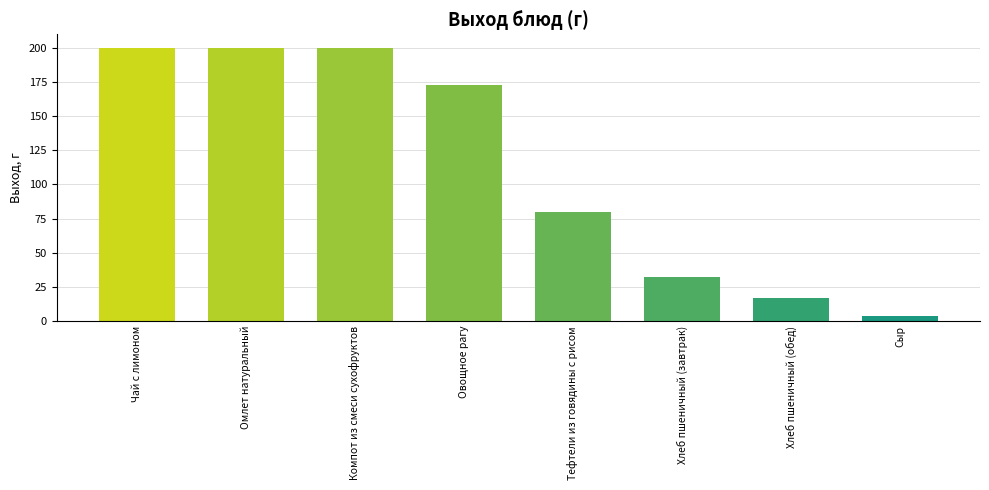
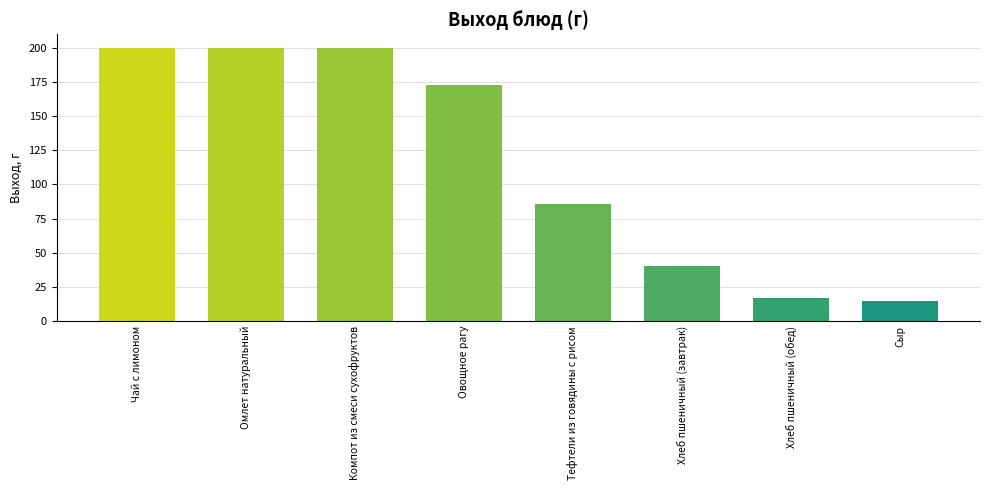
  {
    "Чай с лимоном": 200,
    "Омлет натуральный": 200,
    "Компот из смеси сухофруктов": 200,
    "Овощное рагу": 173,
-   "Тефтели из говядины с рисом": 80,
-   "Хлеб пшеничный (завтрак)": 32,
+   "Тефтели из говядины с рисом": 86,
+   "Хлеб пшеничный (завтрак)": 40,
    "Хлеб пшеничный (обед)": 17,
-   "Сыр": 4
+   "Сыр": 15
  }
